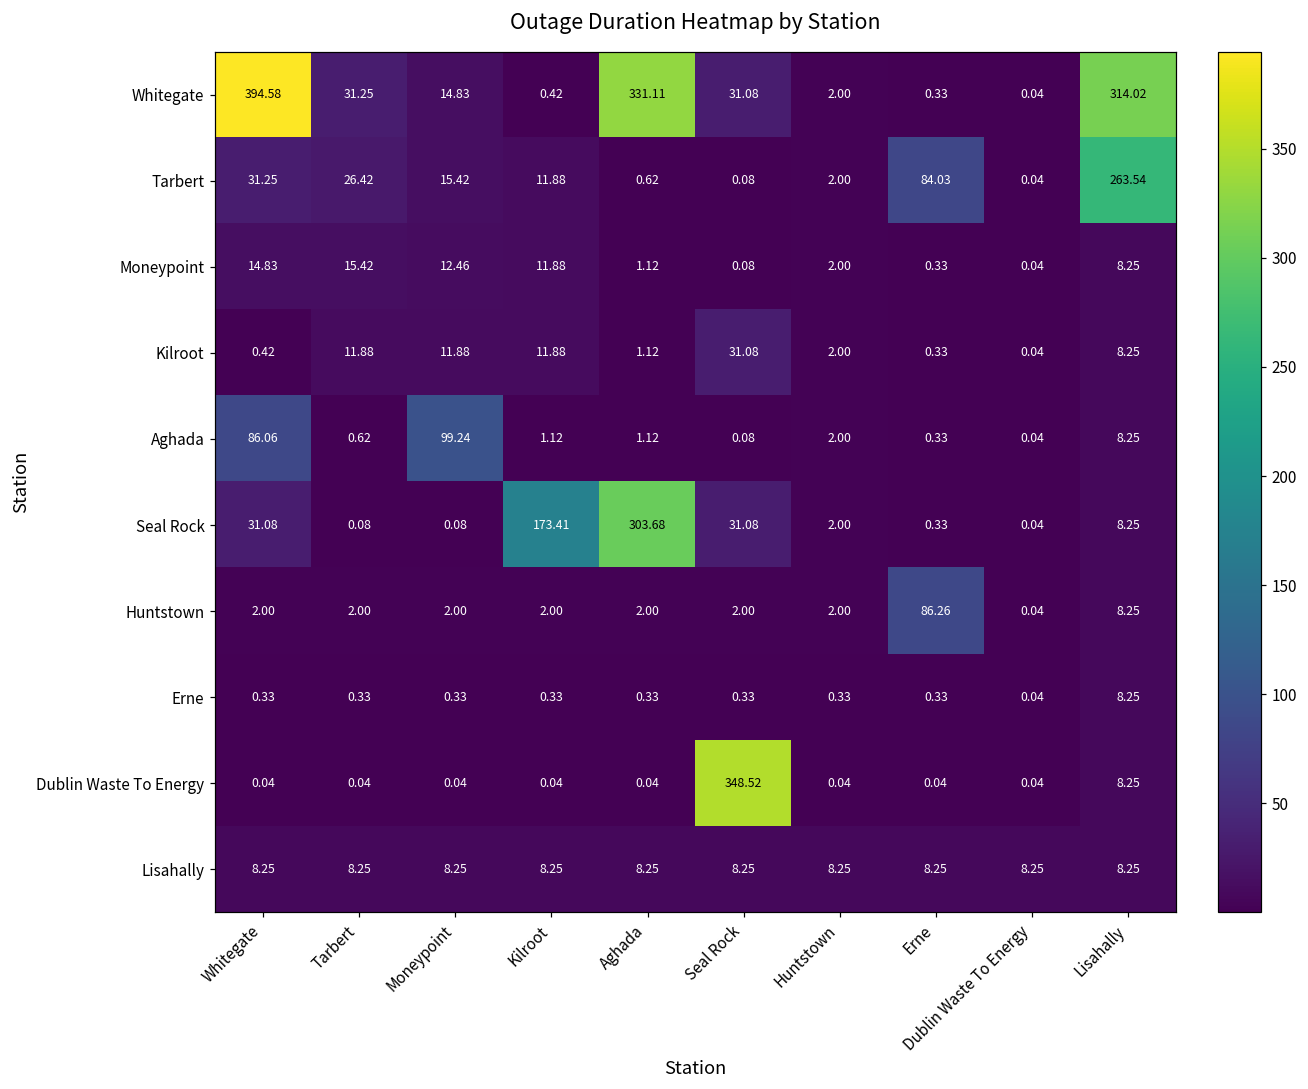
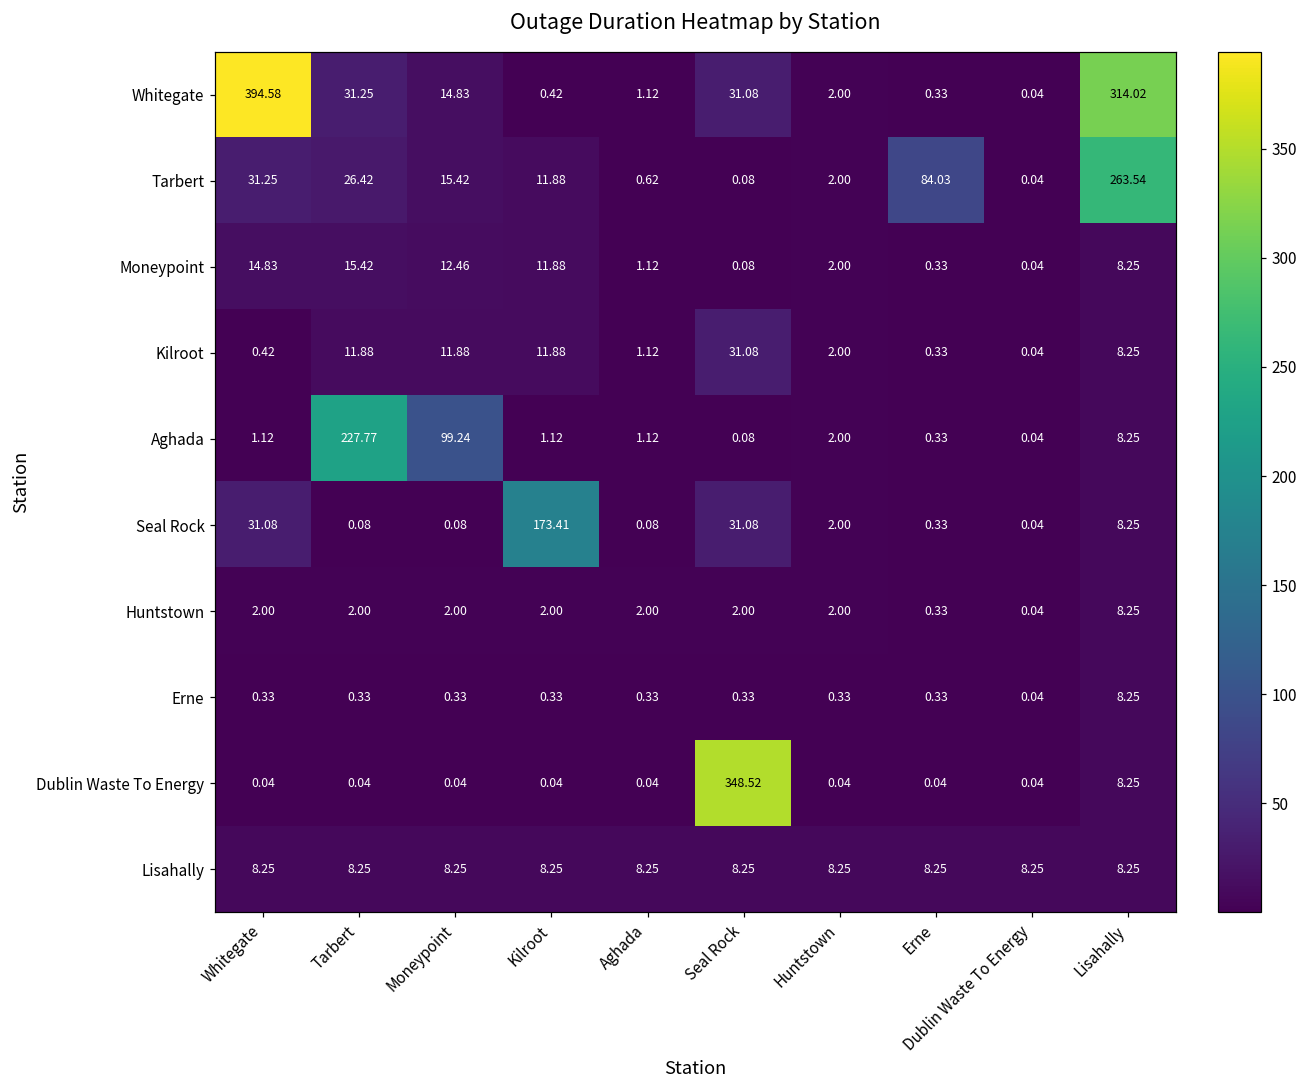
  {
    "Whitegate": {
      "Whitegate": 394.58,
      "Tarbert": 31.25,
      "Moneypoint": 14.83,
      "Kilroot": 0.42,
-     "Aghada": 331.11,
+     "Aghada": 1.12,
      "Seal Rock": 31.08,
      "Huntstown": 2.00,
      "Erne": 0.33,
      "Dublin Waste To Energy": 0.04,
      "Lisahally": 314.02
    },
    "Tarbert": {
      "Whitegate": 31.25,
      "Tarbert": 26.42,
      "Moneypoint": 15.42,
      "Kilroot": 11.88,
      "Aghada": 0.62,
      "Seal Rock": 0.08,
      "Huntstown": 2.00,
      "Erne": 84.03,
      "Dublin Waste To Energy": 0.04,
      "Lisahally": 263.54
    },
    "Moneypoint": {
      "Whitegate": 14.83,
      "Tarbert": 15.42,
      "Moneypoint": 12.46,
      "Kilroot": 11.88,
      "Aghada": 1.12,
      "Seal Rock": 0.08,
      "Huntstown": 2.00,
      "Erne": 0.33,
      "Dublin Waste To Energy": 0.04,
      "Lisahally": 8.25
    },
    "Kilroot": {
      "Whitegate": 0.42,
      "Tarbert": 11.88,
      "Moneypoint": 11.88,
      "Kilroot": 11.88,
      "Aghada": 1.12,
      "Seal Rock": 31.08,
      "Huntstown": 2.00,
      "Erne": 0.33,
      "Dublin Waste To Energy": 0.04,
      "Lisahally": 8.25
    },
    "Aghada": {
-     "Whitegate": 86.06,
-     "Tarbert": 0.62,
+     "Whitegate": 1.12,
+     "Tarbert": 227.77,
      "Moneypoint": 99.24,
      "Kilroot": 1.12,
      "Aghada": 1.12,
      "Seal Rock": 0.08,
      "Huntstown": 2.00,
      "Erne": 0.33,
      "Dublin Waste To Energy": 0.04,
      "Lisahally": 8.25
    },
    "Seal Rock": {
      "Whitegate": 31.08,
      "Tarbert": 0.08,
      "Moneypoint": 0.08,
      "Kilroot": 173.41,
-     "Aghada": 303.68,
+     "Aghada": 0.08,
      "Seal Rock": 31.08,
      "Huntstown": 2.00,
      "Erne": 0.33,
      "Dublin Waste To Energy": 0.04,
      "Lisahally": 8.25
    },
    "Huntstown": {
      "Whitegate": 2.00,
      "Tarbert": 2.00,
      "Moneypoint": 2.00,
      "Kilroot": 2.00,
      "Aghada": 2.00,
      "Seal Rock": 2.00,
      "Huntstown": 2.00,
-     "Erne": 86.26,
+     "Erne": 0.33,
      "Dublin Waste To Energy": 0.04,
      "Lisahally": 8.25
    },
    "Erne": {
      "Whitegate": 0.33,
      "Tarbert": 0.33,
      "Moneypoint": 0.33,
      "Kilroot": 0.33,
      "Aghada": 0.33,
      "Seal Rock": 0.33,
      "Huntstown": 0.33,
      "Erne": 0.33,
      "Dublin Waste To Energy": 0.04,
      "Lisahally": 8.25
    },
    "Dublin Waste To Energy": {
      "Whitegate": 0.04,
      "Tarbert": 0.04,
      "Moneypoint": 0.04,
      "Kilroot": 0.04,
      "Aghada": 0.04,
      "Seal Rock": 348.52,
      "Huntstown": 0.04,
      "Erne": 0.04,
      "Dublin Waste To Energy": 0.04,
      "Lisahally": 8.25
    },
    "Lisahally": {
      "Whitegate": 8.25,
      "Tarbert": 8.25,
      "Moneypoint": 8.25,
      "Kilroot": 8.25,
      "Aghada": 8.25,
      "Seal Rock": 8.25,
      "Huntstown": 8.25,
      "Erne": 8.25,
      "Dublin Waste To Energy": 8.25,
      "Lisahally": 8.25
    }
  }
